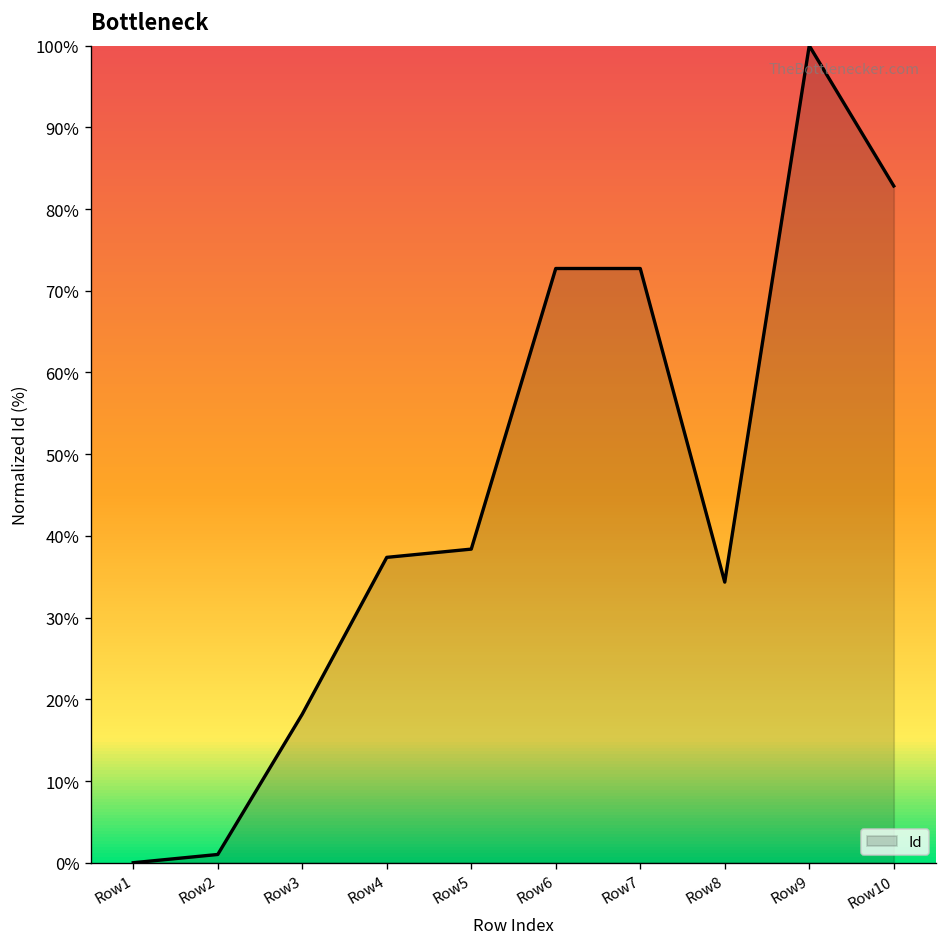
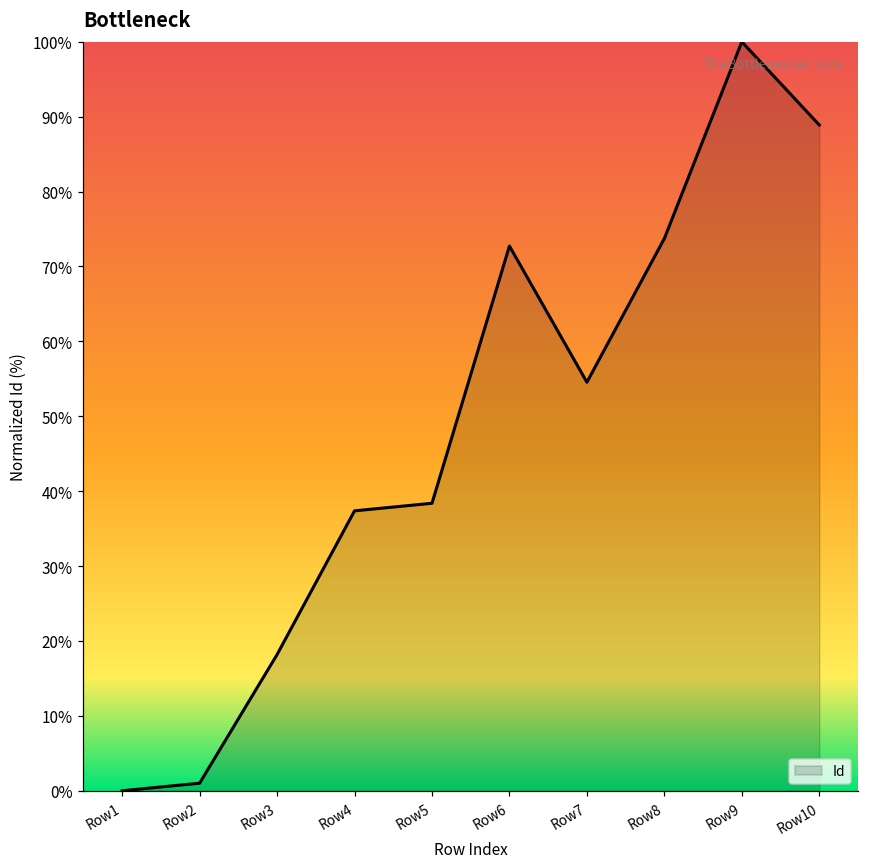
  {
    "Row1": "0%",
    "Row2": "1%",
    "Row3": "18%",
    "Row4": "37%",
    "Row5": "38%",
    "Row6": "73%",
-   "Row7": "73%",
-   "Row8": "34%",
+   "Row7": "55%",
+   "Row8": "74%",
    "Row9": "100%",
-   "Row10": "83%"
+   "Row10": "89%"
  }
